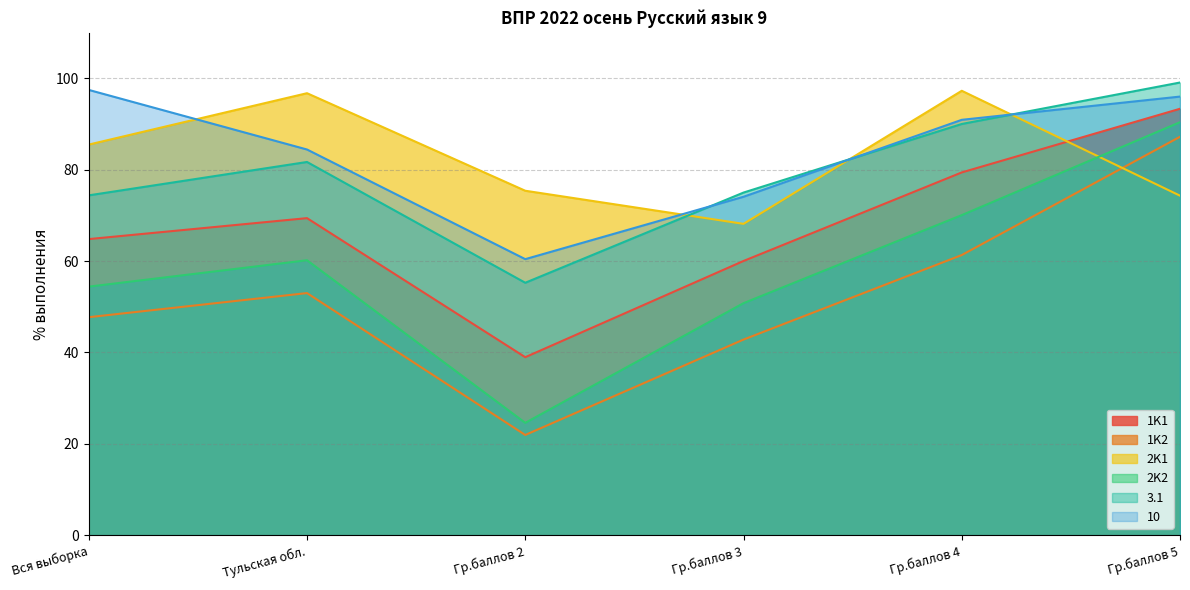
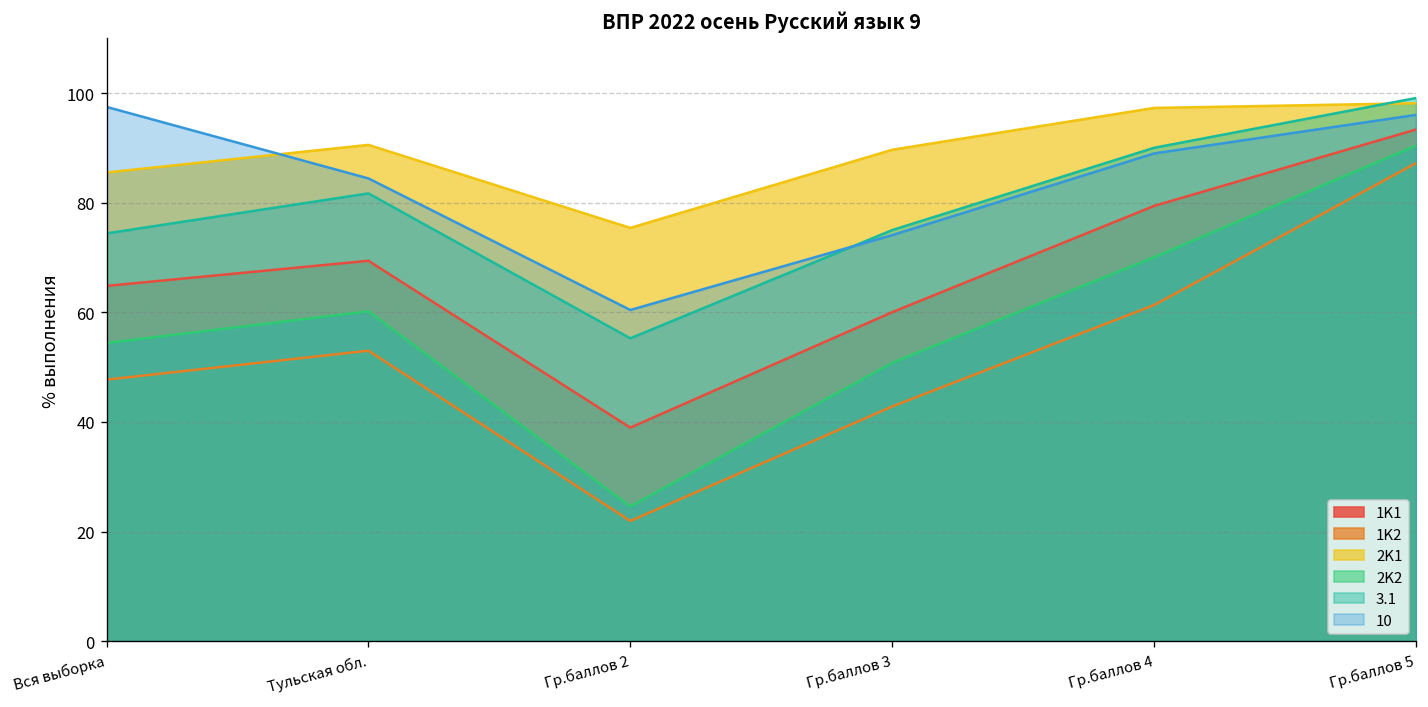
  {
    "2K1": {
      "Вся выборка": 86,
-     "Тульская обл.": 97,
+     "Тульская обл.": 91,
      "Гр.баллов 2": 75,
-     "Гр.баллов 3": 68,
+     "Гр.баллов 3": 90,
      "Гр.баллов 4": 97,
-     "Гр.баллов 5": 74
+     "Гр.баллов 5": 98
    },
    "10": {
      "Вся выборка": 98,
      "Тульская обл.": 84,
      "Гр.баллов 2": 60,
      "Гр.баллов 3": 74,
-     "Гр.баллов 4": 91,
+     "Гр.баллов 4": 89,
      "Гр.баллов 5": 96
    }
  }
